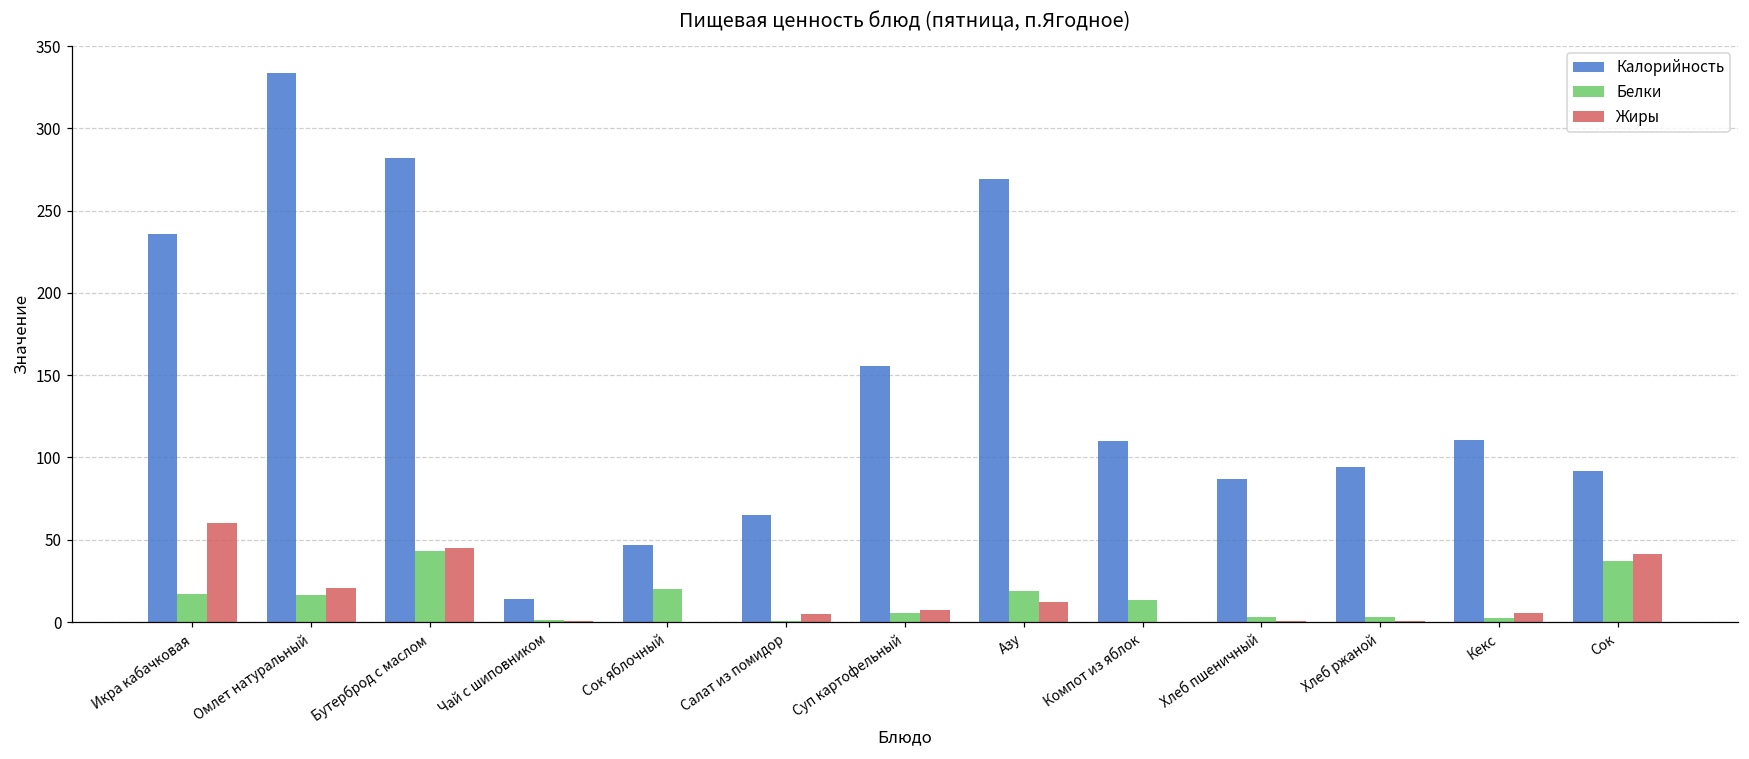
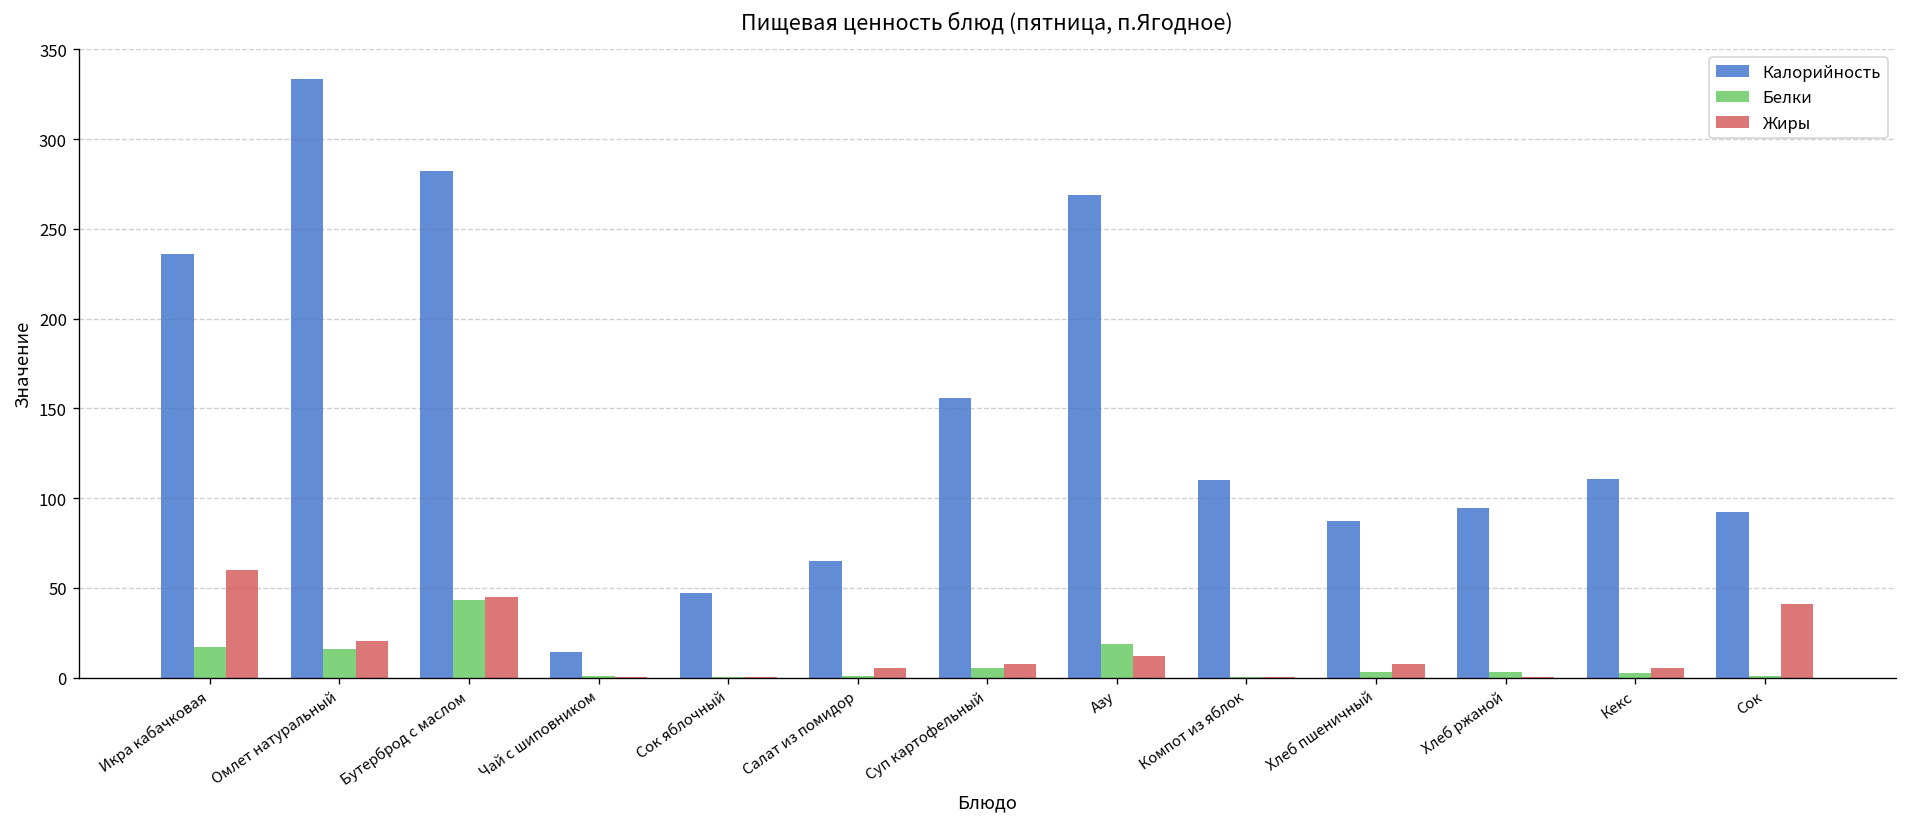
  {
    "Калорийность": {
      "Икра кабачковая": 236,
      "Омлет натуральный": 334,
      "Бутерброд с маслом": 282,
      "Чай с шиповником": 14,
      "Сок яблочный": 47,
      "Салат из помидор": 65,
      "Суп картофельный": 156,
      "Азу": 269,
      "Компот из яблок": 110,
      "Хлеб пшеничный": 87,
      "Хлеб ржаной": 94,
      "Кекс": 110,
      "Сок": 92
    },
    "Белки": {
      "Икра кабачковая": 17,
      "Омлет натуральный": 16,
      "Бутерброд с маслом": 43,
-     "Сок яблочный": 20,
+     "Сок яблочный": 0,
      "Суп картофельный": 6,
      "Азу": 19,
-     "Компот из яблок": 13,
+     "Компот из яблок": 0,
      "Хлеб пшеничный": 3,
      "Хлеб ржаной": 3,
      "Кекс": 2,
-     "Сок": 37
+     "Сок": 1
    },
    "Жиры": {
      "Икра кабачковая": 60,
      "Омлет натуральный": 21,
      "Бутерброд с маслом": 45,
      "Салат из помидор": 5,
      "Суп картофельный": 8,
      "Азу": 12,
-     "Хлеб пшеничный": 1,
+     "Хлеб пшеничный": 8,
      "Кекс": 5,
      "Сок": 41
    }
  }
